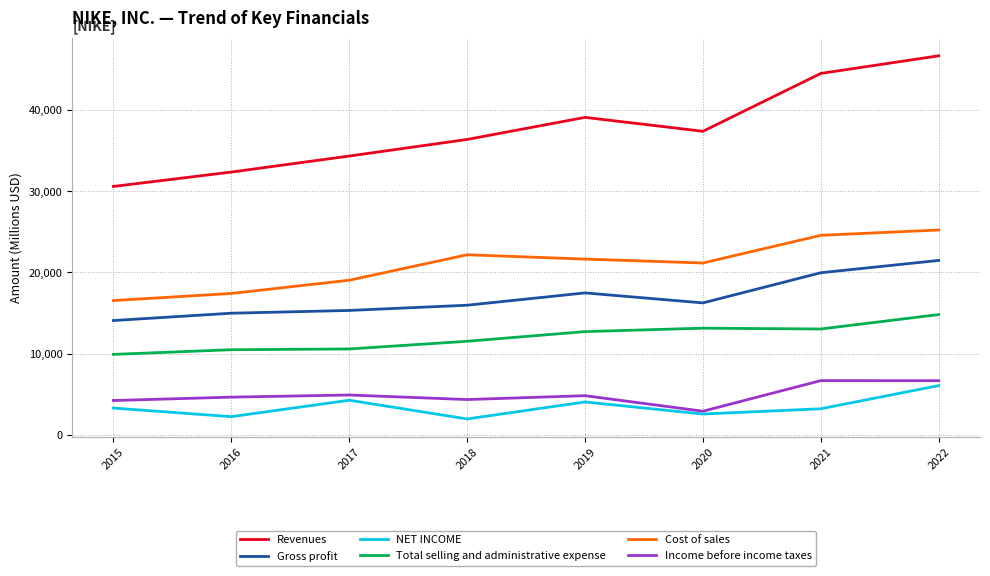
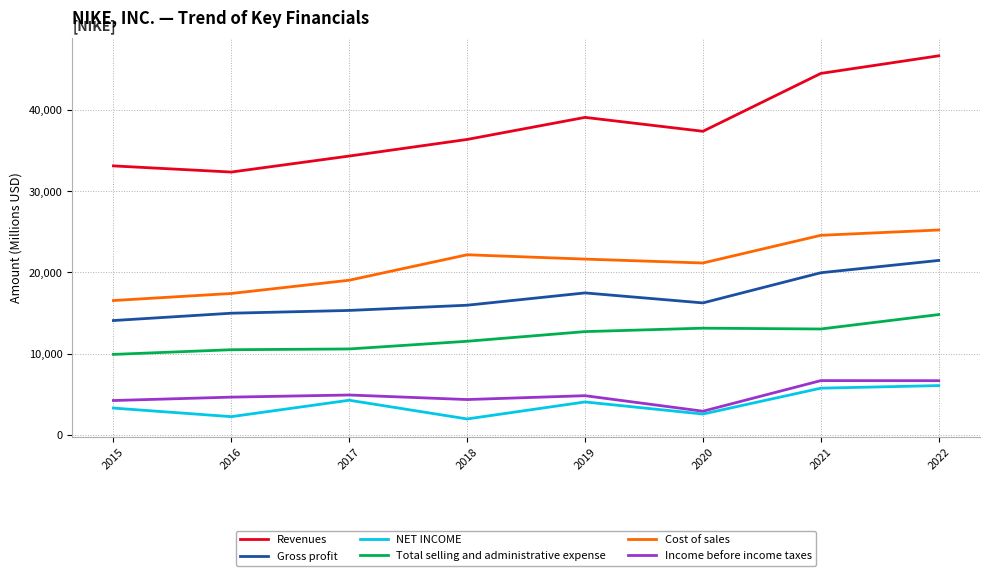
  {
    "Revenues": {
-     "2015": "31,000",
+     "2015": "33,000",
      "2016": "32,000",
      "2017": "34,000",
      "2018": "36,000",
      "2019": "39,000",
      "2020": "37,000",
      "2021": "45,000",
      "2022": "47,000"
    },
    "Gross profit": {
      "2015": "14,000",
      "2016": "15,000",
      "2017": "15,000",
      "2018": "16,000",
      "2019": "17,000",
      "2020": "16,000",
      "2021": "20,000",
      "2022": "21,000"
    },
    "NET INCOME": {
      "2015": "3,000",
      "2016": "2,000",
      "2017": "4,000",
      "2018": "2,000",
      "2019": "4,000",
      "2020": "3,000",
-     "2021": "3,000",
+     "2021": "6,000",
      "2022": "6,000"
    },
    "Total selling and administrative expense": {
      "2015": "10,000",
      "2016": "10,000",
      "2017": "11,000",
      "2018": "12,000",
      "2019": "13,000",
      "2020": "13,000",
      "2021": "13,000",
      "2022": "15,000"
    },
    "Cost of sales": {
      "2015": "17,000",
      "2016": "17,000",
      "2017": "19,000",
      "2018": "22,000",
      "2019": "22,000",
      "2020": "21,000",
      "2021": "25,000",
      "2022": "25,000"
    },
    "Income before income taxes": {
      "2015": "4,000",
      "2016": "5,000",
      "2017": "5,000",
      "2018": "4,000",
      "2019": "5,000",
      "2020": "3,000",
      "2021": "7,000",
      "2022": "7,000"
    }
  }
